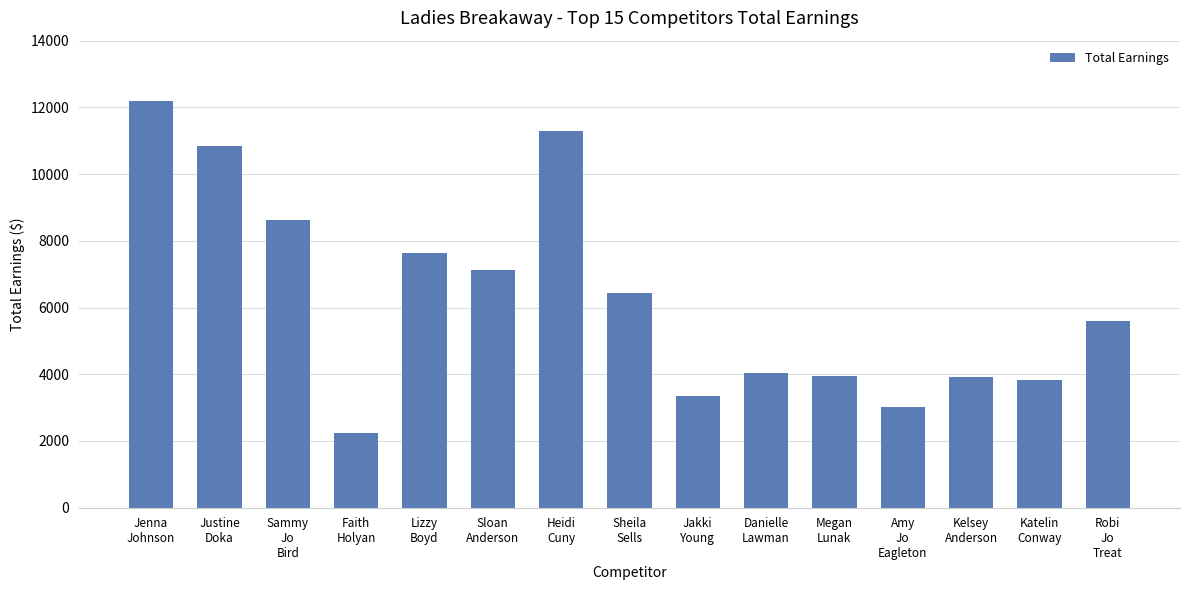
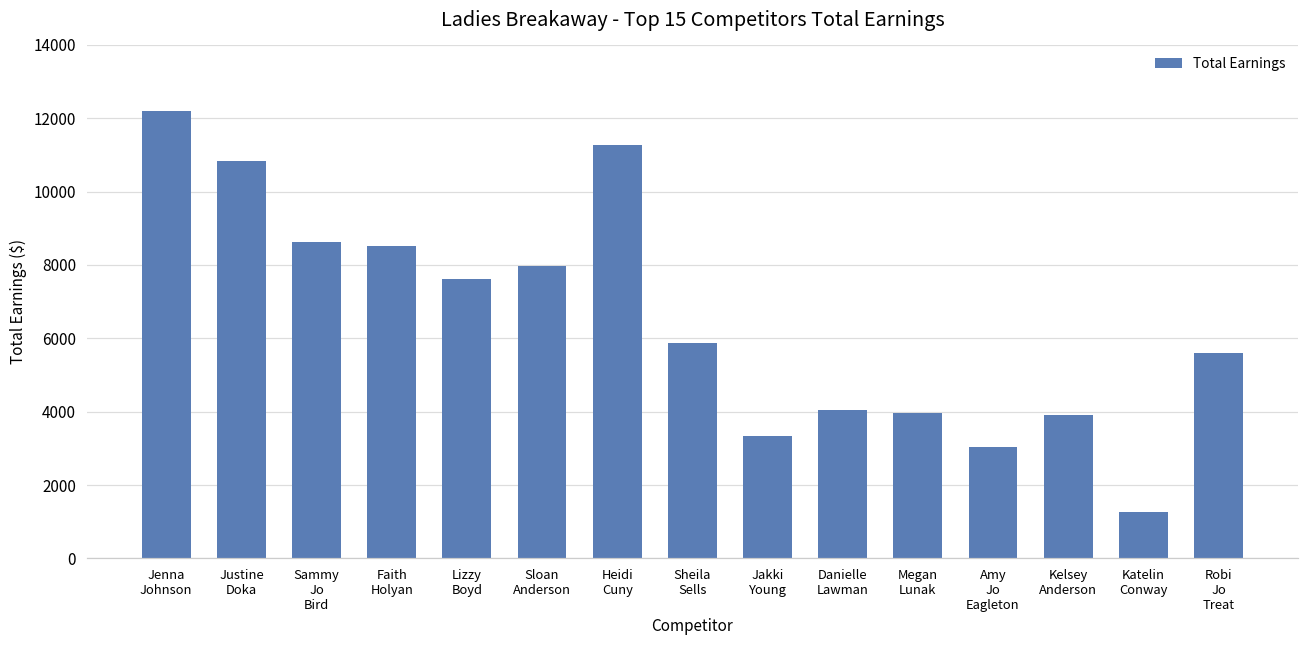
  {
    "Jenna Johnson": 12200,
    "Justine Doka": 10800,
    "Sammy Jo Bird": 8600,
-   "Faith Holyan": 2200,
+   "Faith Holyan": 8500,
    "Lizzy Boyd": 7600,
-   "Sloan Anderson": 7100,
+   "Sloan Anderson": 8000,
    "Heidi Cuny": 11300,
-   "Sheila Sells": 6400,
+   "Sheila Sells": 5900,
    "Jakki Young": 3300,
    "Danielle Lawman": 4000,
    "Megan Lunak": 4000,
    "Amy Jo Eagleton": 3000,
    "Kelsey Anderson": 3900,
-   "Katelin Conway": 3800,
+   "Katelin Conway": 1300,
    "Robi Jo Treat": 5600
  }
